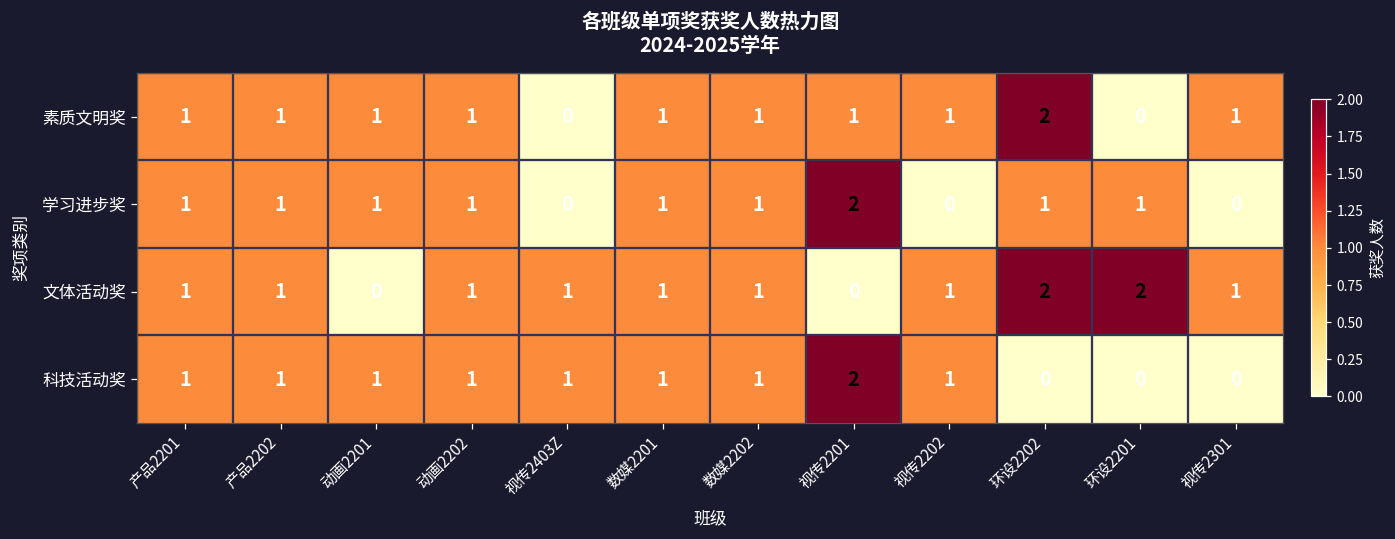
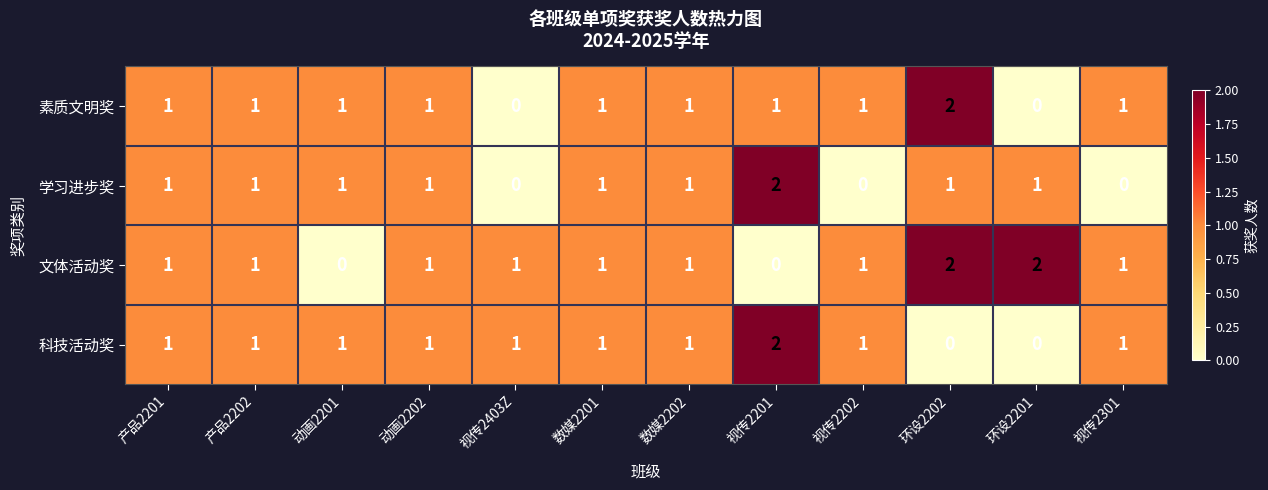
  {
    "素质文明奖": {
      "产品2201": 1,
      "产品2202": 1,
      "动画2201": 1,
      "动画2202": 1,
      "视传2403Z": 0,
      "数媒2201": 1,
      "数媒2202": 1,
      "视传2201": 1,
      "视传2202": 1,
      "环设2202": 2,
      "环设2201": 0,
      "视传2301": 1
    },
    "学习进步奖": {
      "产品2201": 1,
      "产品2202": 1,
      "动画2201": 1,
      "动画2202": 1,
      "视传2403Z": 0,
      "数媒2201": 1,
      "数媒2202": 1,
      "视传2201": 2,
      "视传2202": 0,
      "环设2202": 1,
      "环设2201": 1,
      "视传2301": 0
    },
    "文体活动奖": {
      "产品2201": 1,
      "产品2202": 1,
      "动画2201": 0,
      "动画2202": 1,
      "视传2403Z": 1,
      "数媒2201": 1,
      "数媒2202": 1,
      "视传2201": 0,
      "视传2202": 1,
      "环设2202": 2,
      "环设2201": 2,
      "视传2301": 1
    },
    "科技活动奖": {
      "产品2201": 1,
      "产品2202": 1,
      "动画2201": 1,
      "动画2202": 1,
      "视传2403Z": 1,
      "数媒2201": 1,
      "数媒2202": 1,
      "视传2201": 2,
      "视传2202": 1,
      "环设2202": 0,
      "环设2201": 0,
-     "视传2301": 0
+     "视传2301": 1
    }
  }
